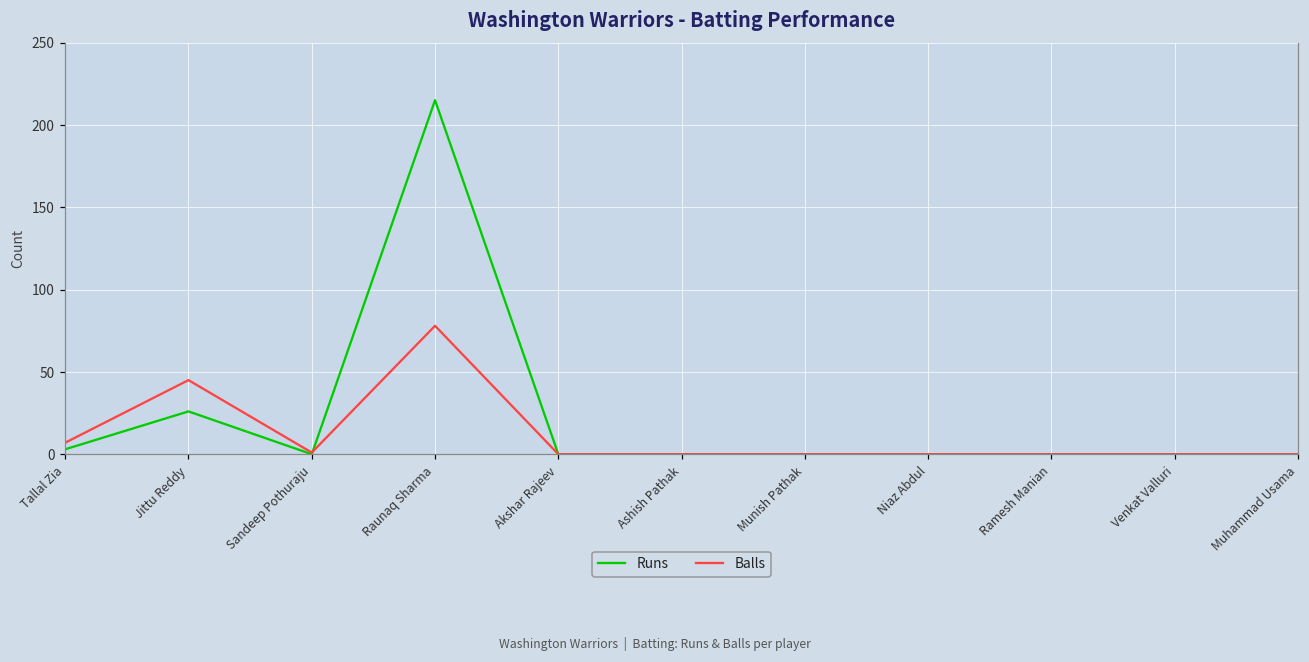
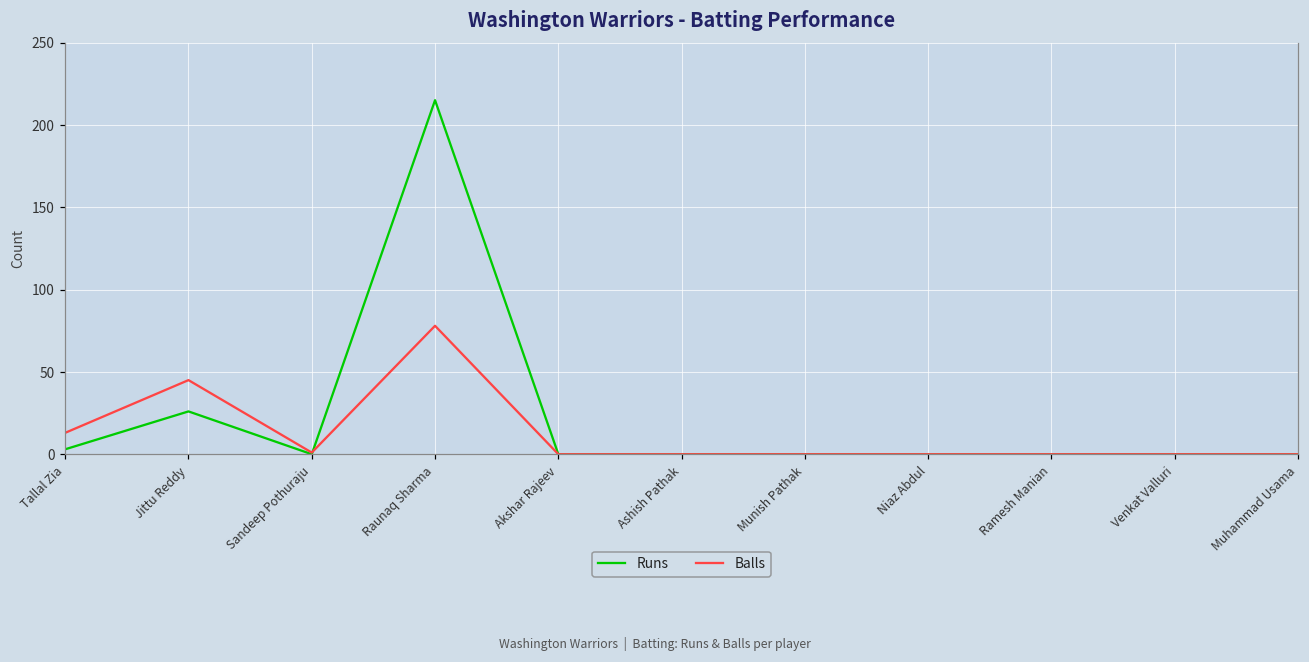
  {
    "Runs": {
      "Tallal Zia": 3,
      "Jittu Reddy": 26,
      "Raunaq Sharma": 215
    },
    "Balls": {
-     "Tallal Zia": 7,
+     "Tallal Zia": 13,
      "Jittu Reddy": 45,
      "Raunaq Sharma": 78
    }
  }
